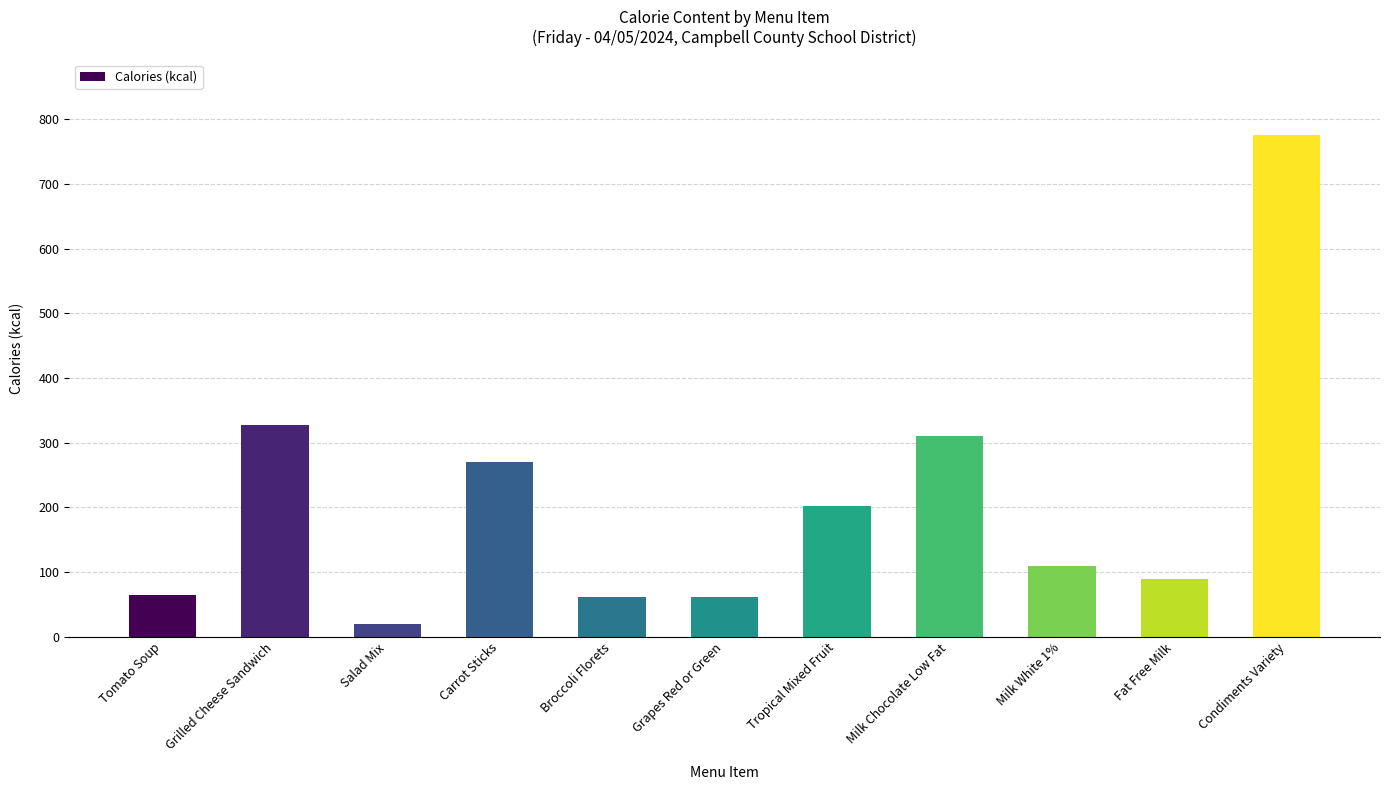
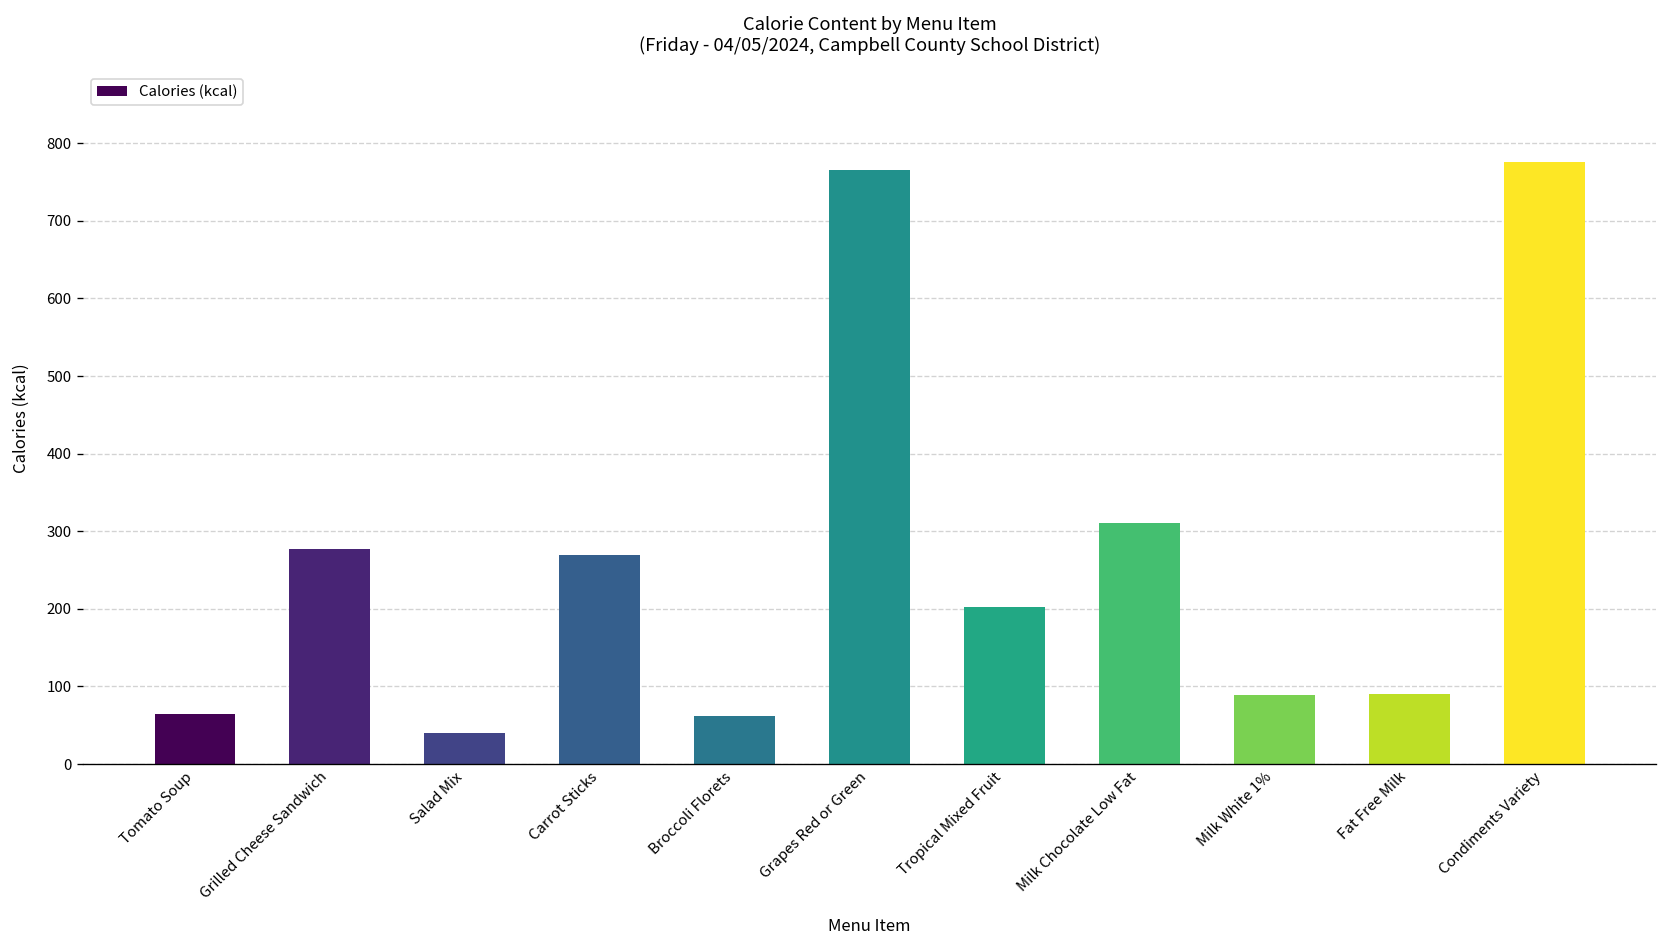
  {
    "Tomato Soup": 60,
-   "Grilled Cheese Sandwich": 330,
-   "Salad Mix": 20,
+   "Grilled Cheese Sandwich": 280,
+   "Salad Mix": 40,
    "Carrot Sticks": 270,
    "Broccoli Florets": 60,
-   "Grapes Red or Green": 60,
+   "Grapes Red or Green": 770,
    "Tropical Mixed Fruit": 200,
    "Milk Chocolate Low Fat": 310,
-   "Milk White 1%": 110,
+   "Milk White 1%": 90,
    "Fat Free Milk": 90,
    "Condiments Variety": 780
  }
